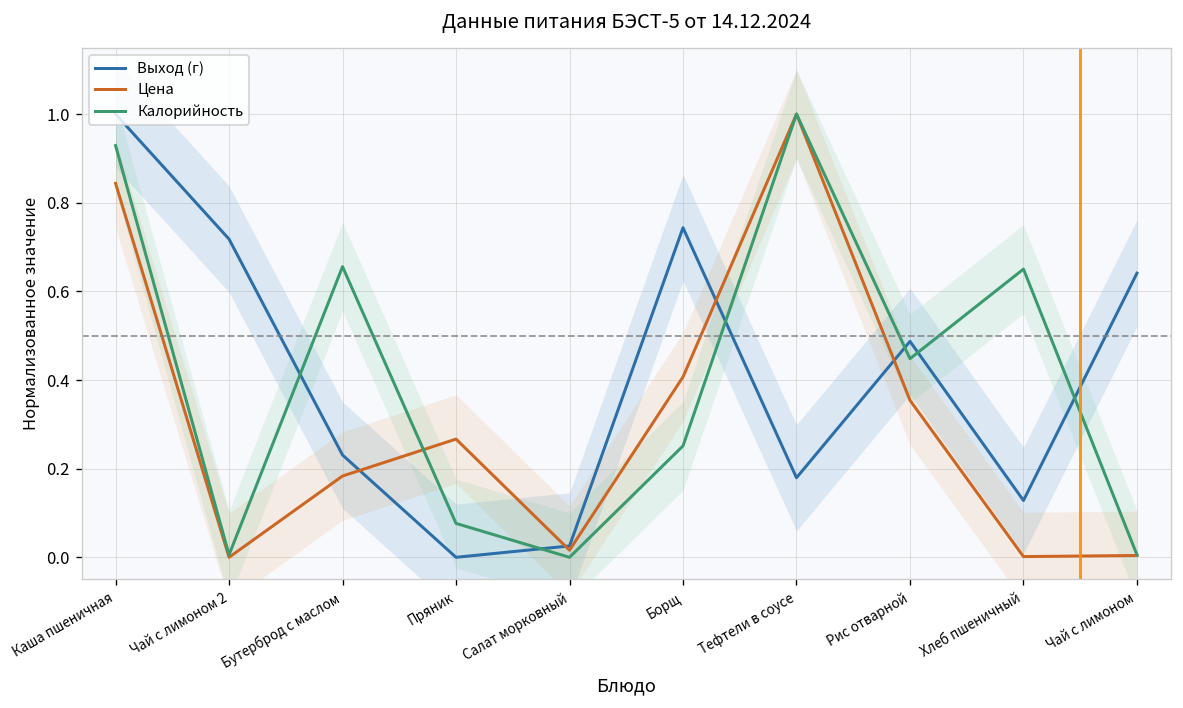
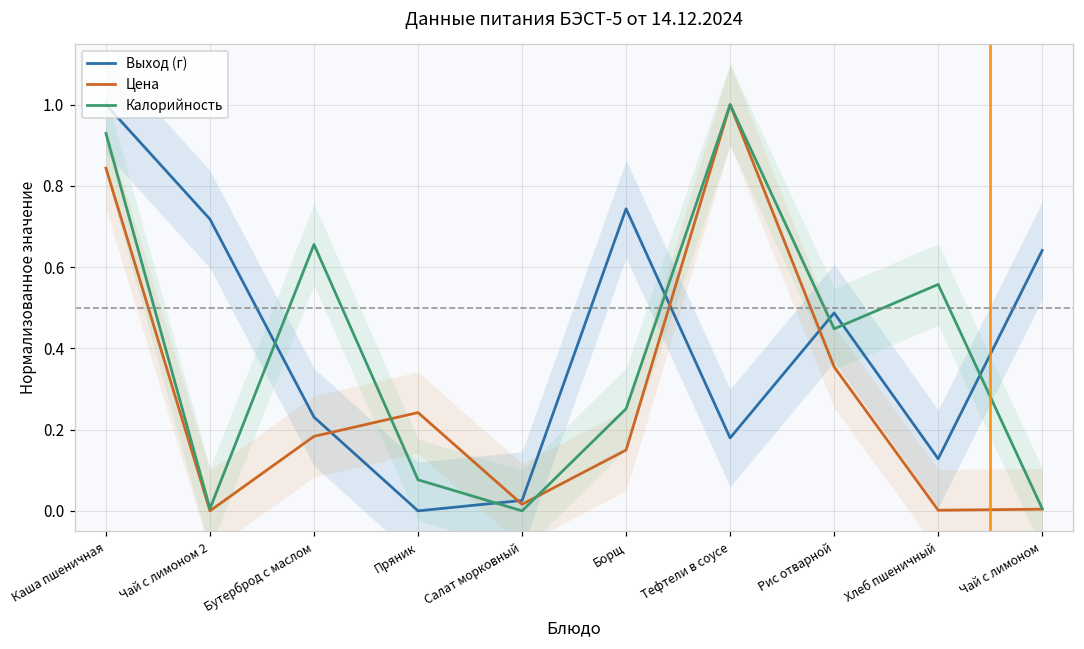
  {
    "Выход (г)": {
      "Чай с лимоном 2": 0.72,
      "Бутерброд с маслом": 0.23,
      "Пряник": 0.00,
      "Салат морковный": 0.03,
      "Борщ": 0.74,
      "Тефтели в соусе": 0.18,
      "Рис отварной": 0.49,
      "Хлеб пшеничный": 0.13,
      "Чай с лимоном": 0.64
    },
    "Цена": {
      "Каша пшеничная": 0.84,
      "Бутерброд с маслом": 0.18,
-     "Пряник": 0.27,
+     "Пряник": 0.24,
      "Салат морковный": 0.02,
-     "Борщ": 0.41,
+     "Борщ": 0.15,
      "Рис отварной": 0.35,
      "Хлеб пшеничный": 0.00
    },
    "Калорийность": {
      "Каша пшеничная": 0.93,
      "Бутерброд с маслом": 0.66,
      "Пряник": 0.08,
      "Салат морковный": 0.00,
-     "Хлеб пшеничный": 0.65
+     "Хлеб пшеничный": 0.56
    }
  }
